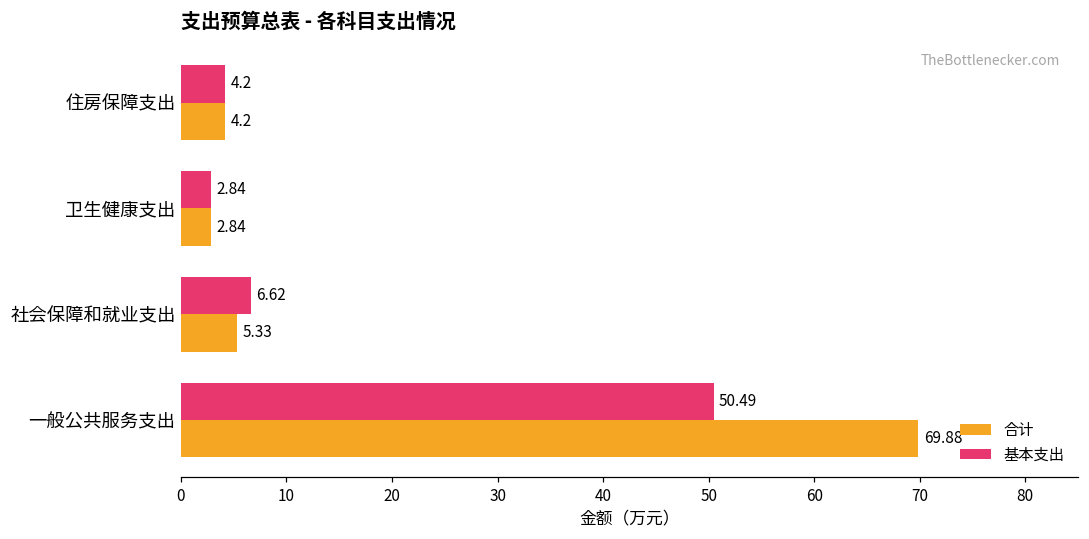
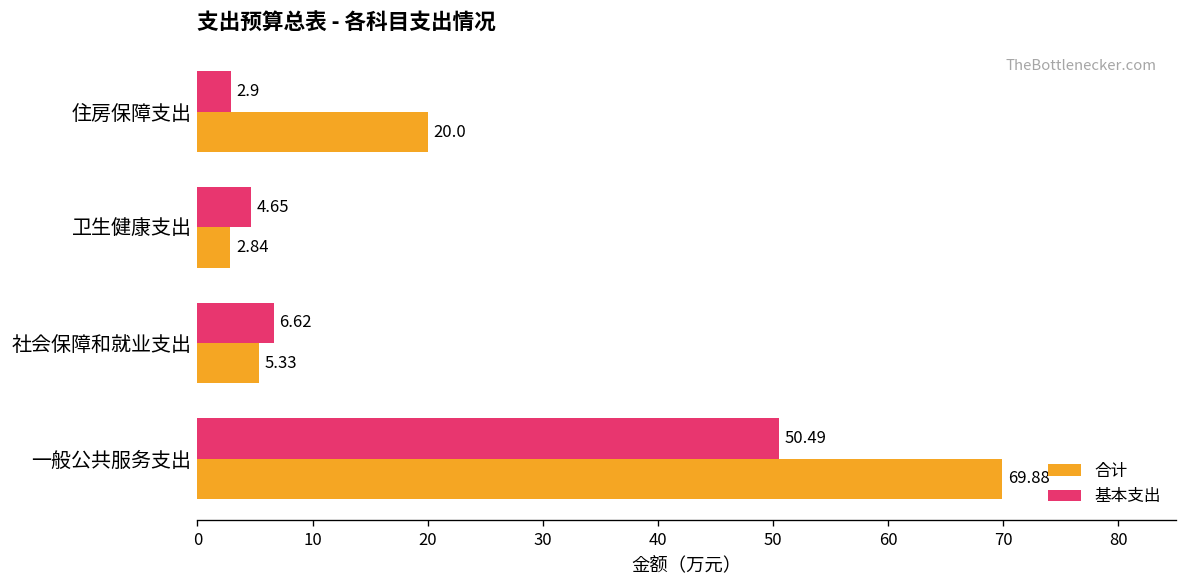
  {
    "合计": {
-     "住房保障支出": 4.2,
+     "住房保障支出": 20.0,
      "卫生健康支出": 2.84,
      "社会保障和就业支出": 5.33,
      "一般公共服务支出": 69.88
    },
    "基本支出": {
-     "住房保障支出": 4.2,
-     "卫生健康支出": 2.84,
+     "住房保障支出": 2.9,
+     "卫生健康支出": 4.65,
      "社会保障和就业支出": 6.62,
      "一般公共服务支出": 50.49
    }
  }
